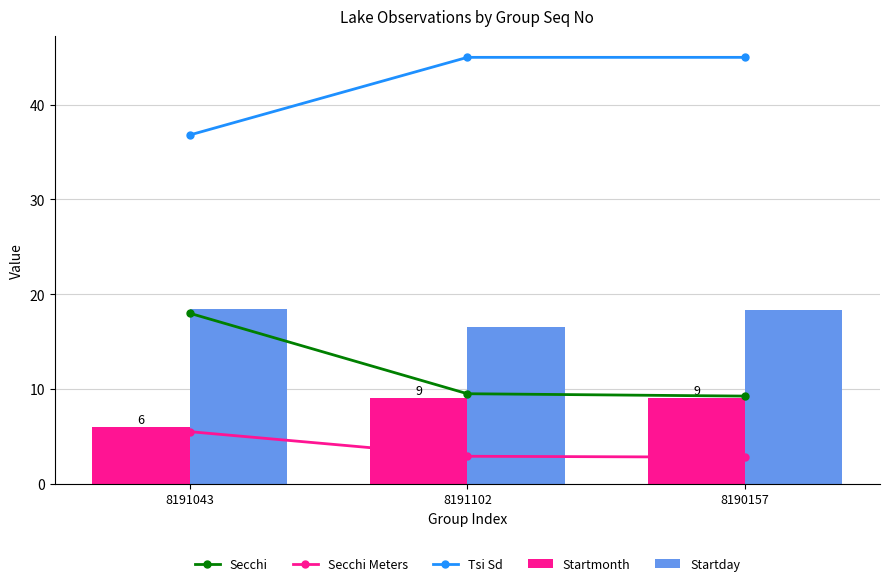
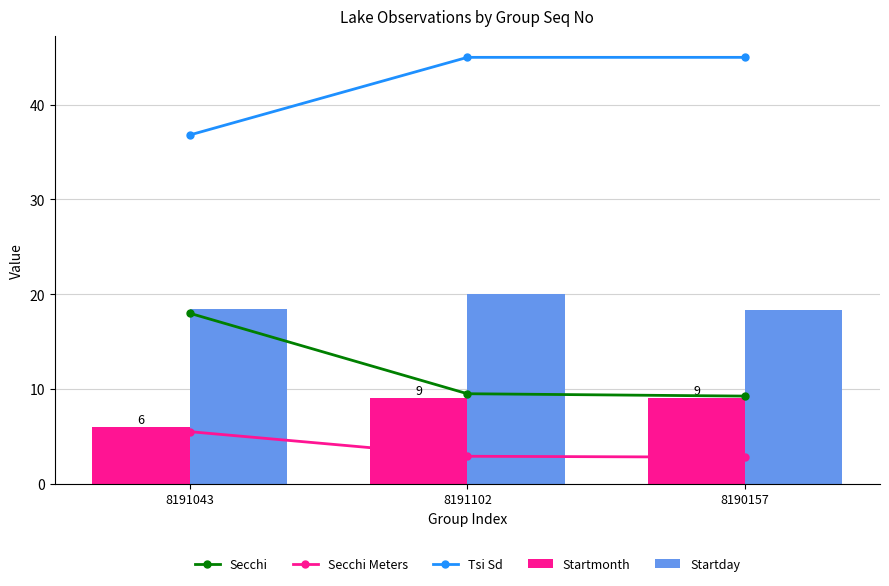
  {
    "Secchi": {
      "8191043": 18,
      "8191102": 10,
      "8190157": 9
    },
    "Startday": {
      "8191043": 18,
-     "8191102": 17,
+     "8191102": 20,
      "8190157": 18
    },
    "Tsi Sd": {
      "8191043": 37,
      "8191102": 45,
      "8190157": 45
    }
  }
